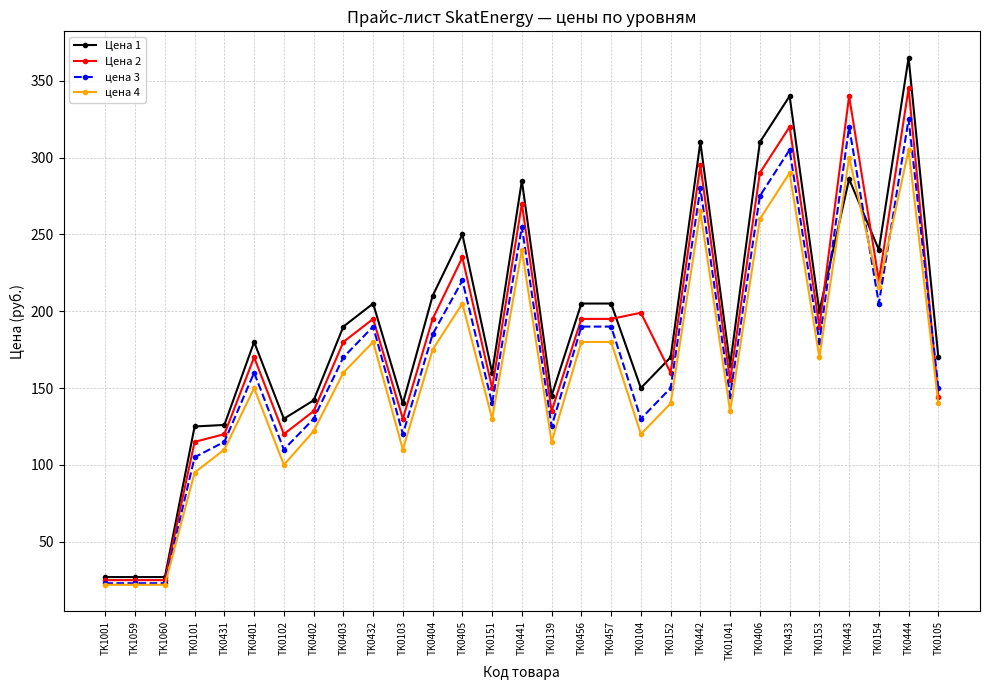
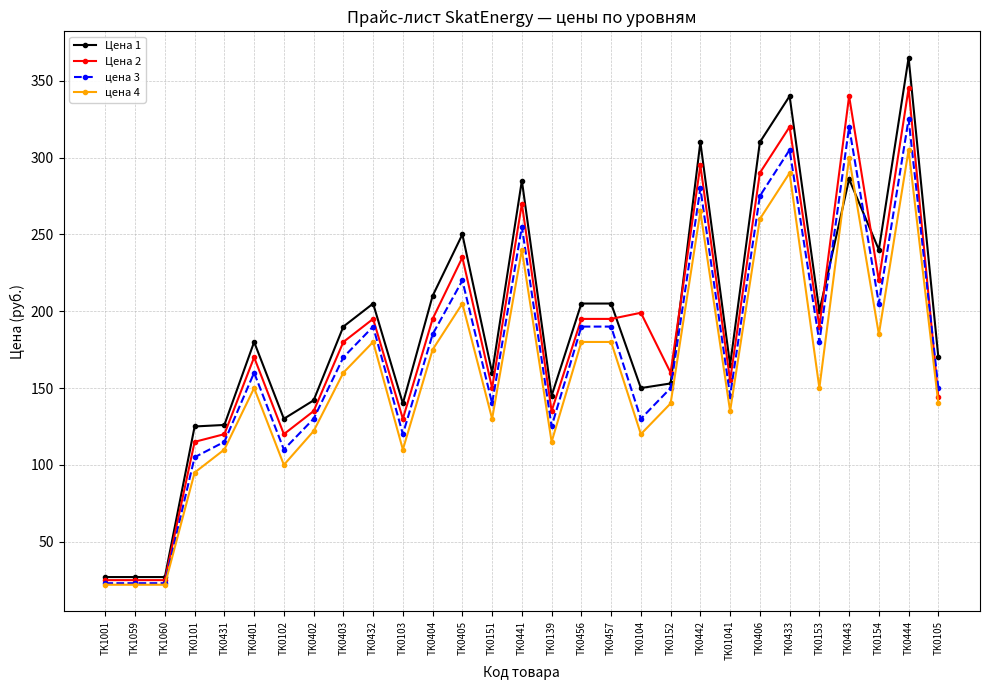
  {
    "Цена 1": {
      "TK1001": 27,
      "TK1059": 27,
      "TK1060": 27,
      "TK0101": 125,
      "TK0431": 126,
      "TK0401": 180,
      "TK0102": 130,
      "TK0402": 142,
      "TK0403": 190,
      "TK0432": 205,
      "TK0103": 140,
      "TK0404": 210,
      "TK0405": 250,
      "TK0151": 160,
      "TK0441": 285,
      "TK0139": 145,
      "TK0456": 205,
      "TK0457": 205,
      "TK0104": 150,
-     "TK0152": 170,
+     "TK0152": 153,
      "TK0442": 310,
      "TK01041": 165,
      "TK0406": 310,
      "TK0433": 340,
      "TK0153": 200,
      "TK0443": 286,
      "TK0154": 240,
      "TK0444": 365,
      "TK0105": 170
    },
    "Цена 2": {
      "TK1001": 25,
      "TK1059": 25,
      "TK1060": 25,
      "TK0101": 115,
      "TK0431": 120,
      "TK0401": 170,
      "TK0102": 120,
      "TK0402": 135,
      "TK0403": 180,
      "TK0432": 195,
      "TK0103": 130,
      "TK0404": 195,
      "TK0405": 235,
      "TK0151": 150,
      "TK0441": 270,
      "TK0139": 135,
      "TK0456": 195,
      "TK0457": 195,
      "TK0104": 199,
      "TK0152": 160,
      "TK0442": 295,
      "TK01041": 155,
      "TK0406": 290,
      "TK0433": 320,
      "TK0153": 190,
      "TK0443": 340,
      "TK0154": 220,
      "TK0444": 345,
      "TK0105": 144
    },
    "цена 3": {
      "TK0101": 105,
      "TK0431": 115,
      "TK0401": 160,
      "TK0102": 110,
      "TK0402": 130,
      "TK0403": 170,
      "TK0432": 190,
      "TK0103": 120,
      "TK0404": 185,
      "TK0405": 220,
      "TK0151": 140,
      "TK0441": 255,
      "TK0139": 125,
      "TK0456": 190,
      "TK0457": 190,
      "TK0104": 130,
      "TK0152": 150,
      "TK0442": 280,
      "TK01041": 145,
      "TK0406": 275,
      "TK0433": 305,
      "TK0153": 180,
      "TK0443": 320,
      "TK0154": 205,
      "TK0444": 325,
      "TK0105": 150
    },
    "цена 4": {
      "TK0101": 95,
      "TK0431": 110,
      "TK0401": 150,
      "TK0102": 100,
      "TK0402": 122,
      "TK0403": 160,
      "TK0432": 180,
      "TK0103": 110,
      "TK0404": 175,
      "TK0405": 205,
      "TK0151": 130,
      "TK0441": 240,
      "TK0139": 115,
      "TK0456": 180,
      "TK0457": 180,
      "TK0104": 120,
      "TK0152": 140,
      "TK0442": 265,
      "TK01041": 135,
      "TK0406": 260,
      "TK0433": 290,
-     "TK0153": 170,
+     "TK0153": 150,
      "TK0443": 300,
-     "TK0154": 216,
+     "TK0154": 185,
      "TK0444": 305,
      "TK0105": 140
    }
  }
